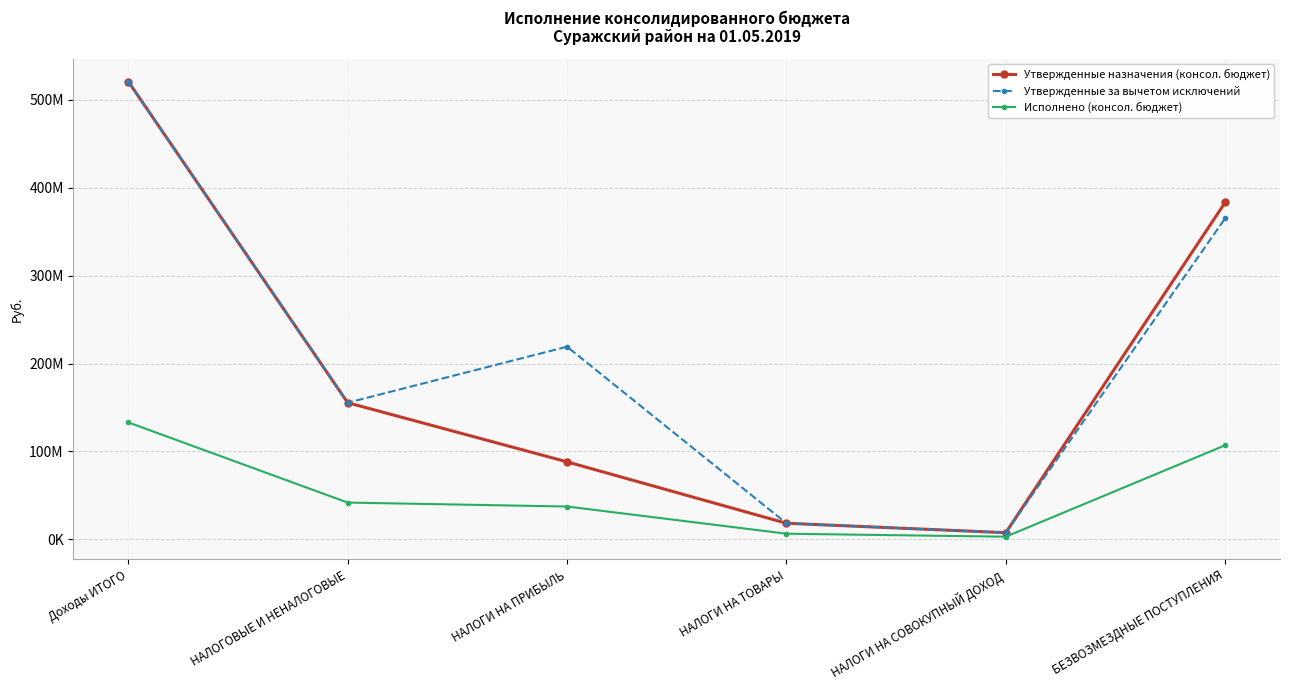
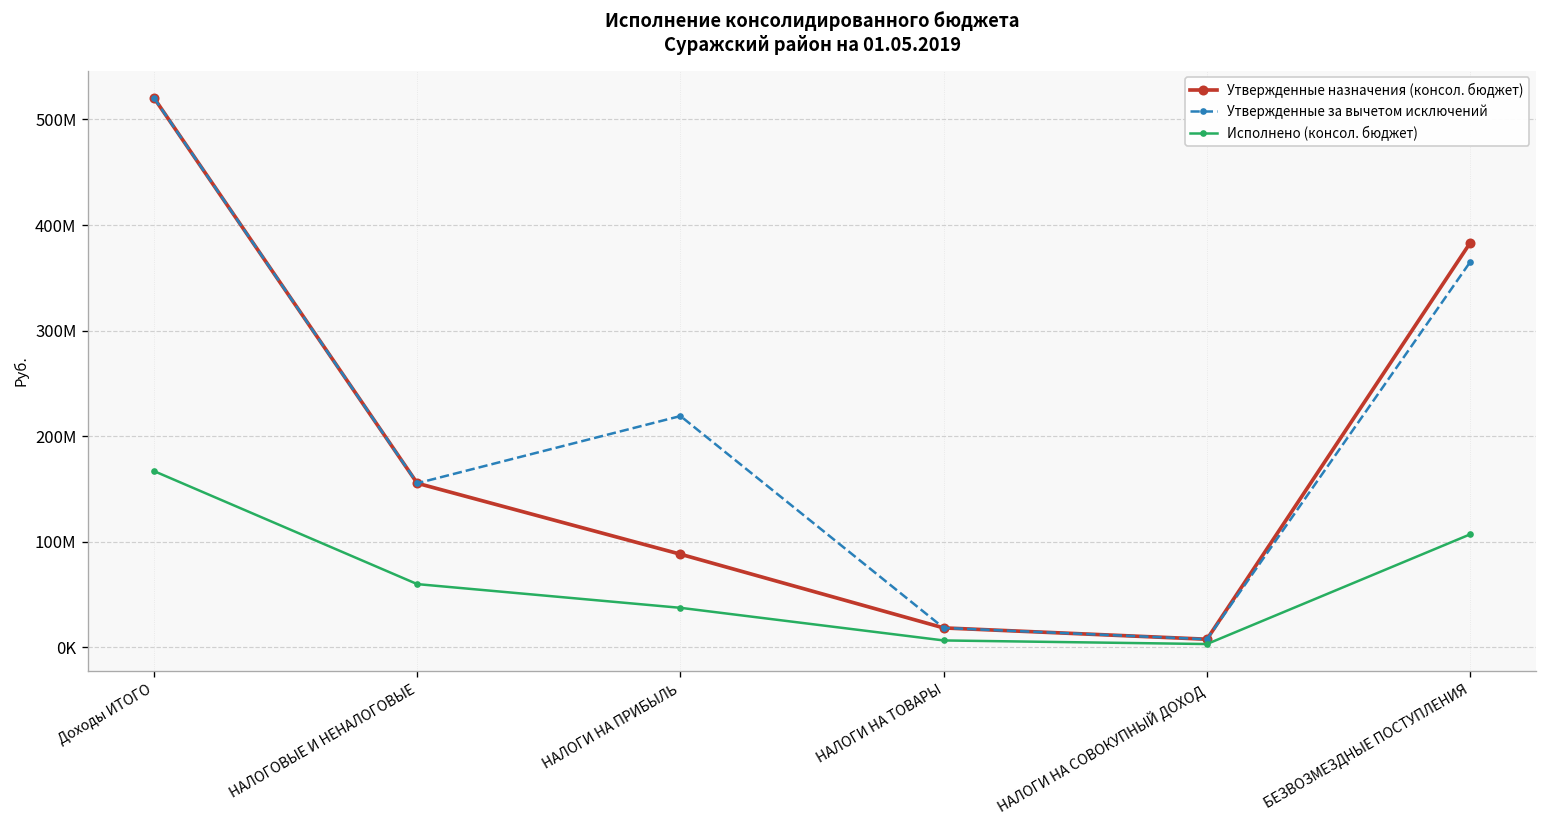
  {
    "Утвержденные назначения (консол. бюджет)": {
      "НАЛОГИ НА ПРИБЫЛЬ": 90000000,
      "БЕЗВОЗМЕЗДНЫЕ ПОСТУПЛЕНИЯ": 380000000
    },
    "Утвержденные за вычетом исключений": {
      "НАЛОГИ НА ПРИБЫЛЬ": 220000000,
      "БЕЗВОЗМЕЗДНЫЕ ПОСТУПЛЕНИЯ": 370000000
    },
    "Исполнено (консол. бюджет)": {
-     "Доходы ИТОГО": 130000000,
-     "НАЛОГОВЫЕ И НЕНАЛОГОВЫЕ": 40000000,
+     "Доходы ИТОГО": 170000000,
+     "НАЛОГОВЫЕ И НЕНАЛОГОВЫЕ": 60000000,
      "НАЛОГИ НА ПРИБЫЛЬ": 40000000,
      "НАЛОГИ НА ТОВАРЫ": 10000000,
      "НАЛОГИ НА СОВОКУПНЫЙ ДОХОД": 0,
      "БЕЗВОЗМЕЗДНЫЕ ПОСТУПЛЕНИЯ": 110000000
    }
  }
